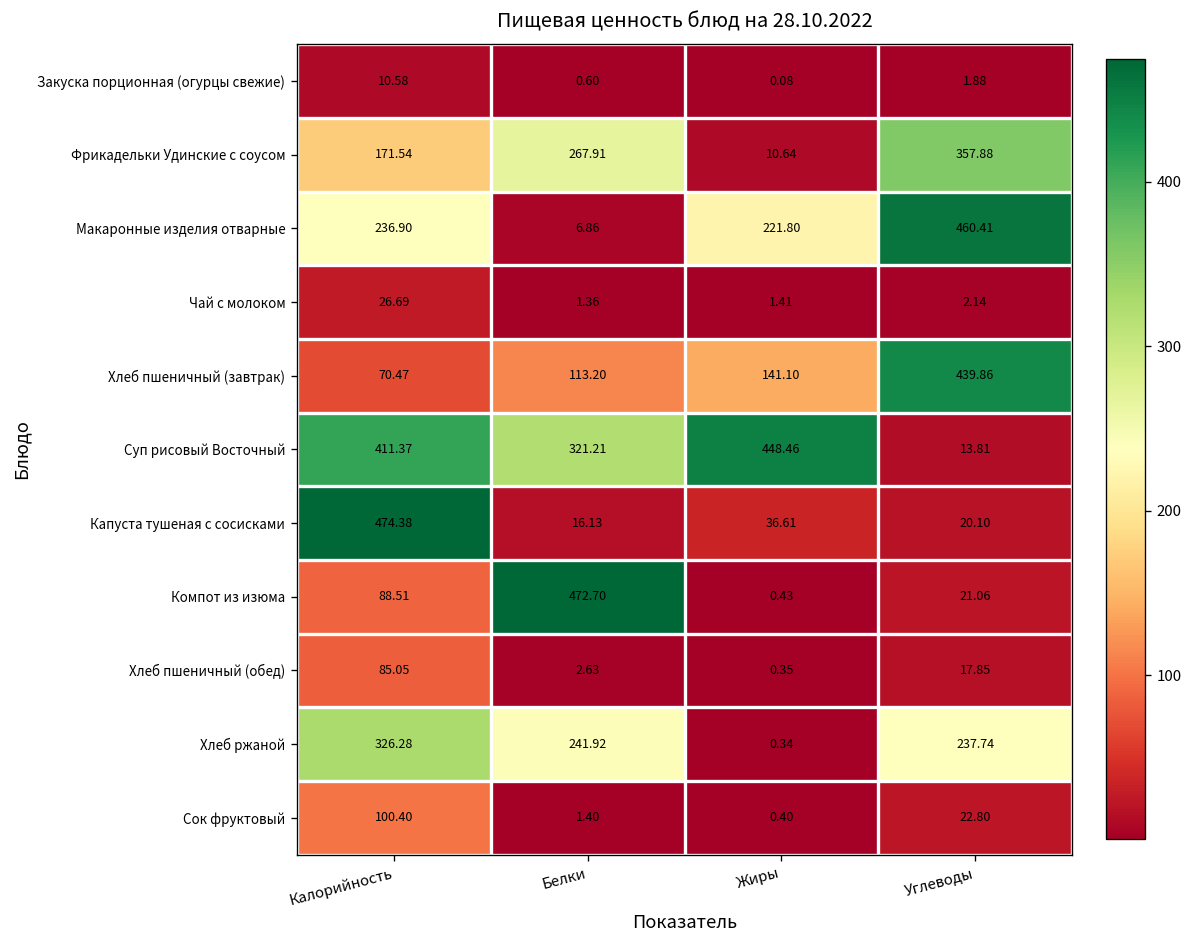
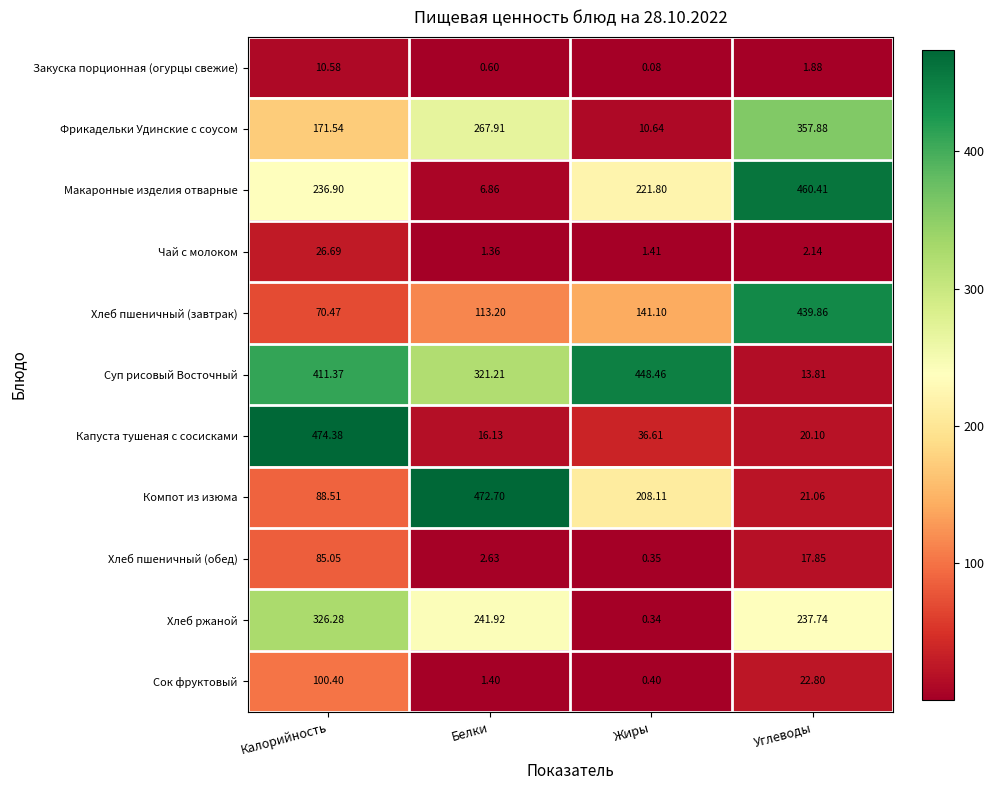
  {
    "Закуска порционная (огурцы свежие)": {
      "Калорийность": 10.58,
      "Белки": 0.60,
      "Жиры": 0.08,
      "Углеводы": 1.88
    },
    "Фрикадельки Удинские с соусом": {
      "Калорийность": 171.54,
      "Белки": 267.91,
      "Жиры": 10.64,
      "Углеводы": 357.88
    },
    "Макаронные изделия отварные": {
      "Калорийность": 236.90,
      "Белки": 6.86,
      "Жиры": 221.80,
      "Углеводы": 460.41
    },
    "Чай с молоком": {
      "Калорийность": 26.69,
      "Белки": 1.36,
      "Жиры": 1.41,
      "Углеводы": 2.14
    },
    "Хлеб пшеничный (завтрак)": {
      "Калорийность": 70.47,
      "Белки": 113.20,
      "Жиры": 141.10,
      "Углеводы": 439.86
    },
    "Суп рисовый Восточный": {
      "Калорийность": 411.37,
      "Белки": 321.21,
      "Жиры": 448.46,
      "Углеводы": 13.81
    },
    "Капуста тушеная с сосисками": {
      "Калорийность": 474.38,
      "Белки": 16.13,
      "Жиры": 36.61,
      "Углеводы": 20.10
    },
    "Компот из изюма": {
      "Калорийность": 88.51,
      "Белки": 472.70,
-     "Жиры": 0.43,
+     "Жиры": 208.11,
      "Углеводы": 21.06
    },
    "Хлеб пшеничный (обед)": {
      "Калорийность": 85.05,
      "Белки": 2.63,
      "Жиры": 0.35,
      "Углеводы": 17.85
    },
    "Хлеб ржаной": {
      "Калорийность": 326.28,
      "Белки": 241.92,
      "Жиры": 0.34,
      "Углеводы": 237.74
    },
    "Сок фруктовый": {
      "Калорийность": 100.40,
      "Белки": 1.40,
      "Жиры": 0.40,
      "Углеводы": 22.80
    }
  }
